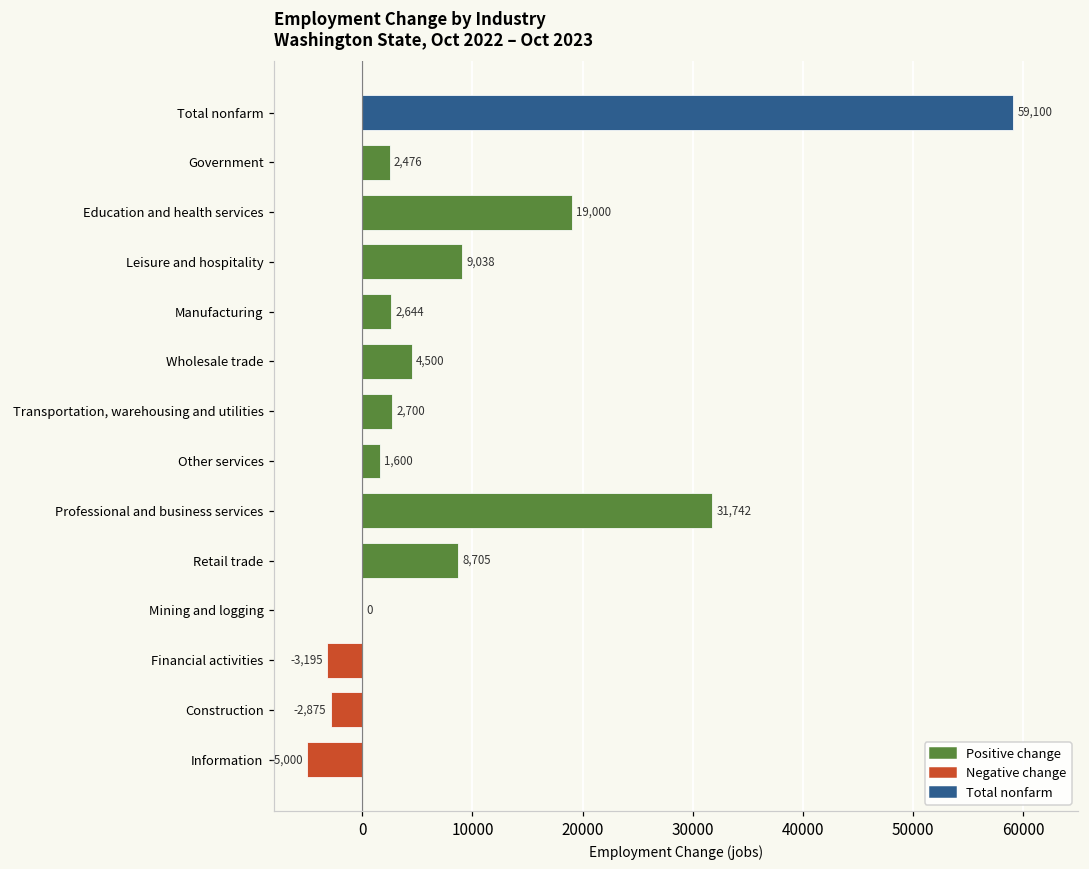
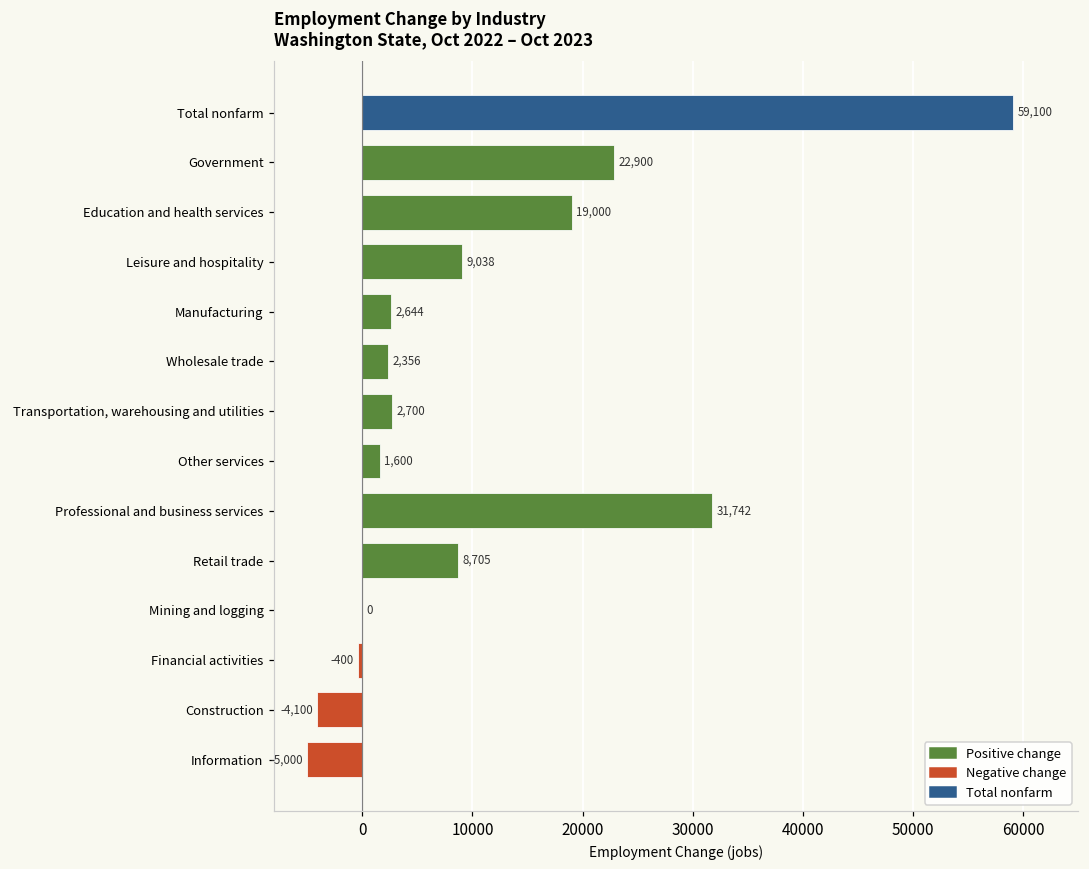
  {
    "Total nonfarm": "59,100",
-   "Government": "2,476",
+   "Government": "22,900",
    "Education and health services": "19,000",
    "Leisure and hospitality": "9,038",
    "Manufacturing": "2,644",
-   "Wholesale trade": "4,500",
+   "Wholesale trade": "2,356",
    "Transportation, warehousing and utilities": "2,700",
    "Other services": "1,600",
    "Professional and business services": "31,742",
    "Retail trade": "8,705",
    "Mining and logging": "0",
-   "Financial activities": "-3,195",
-   "Construction": "-2,875",
+   "Financial activities": "-400",
+   "Construction": "-4,100",
    "Information": "-5,000"
  }
